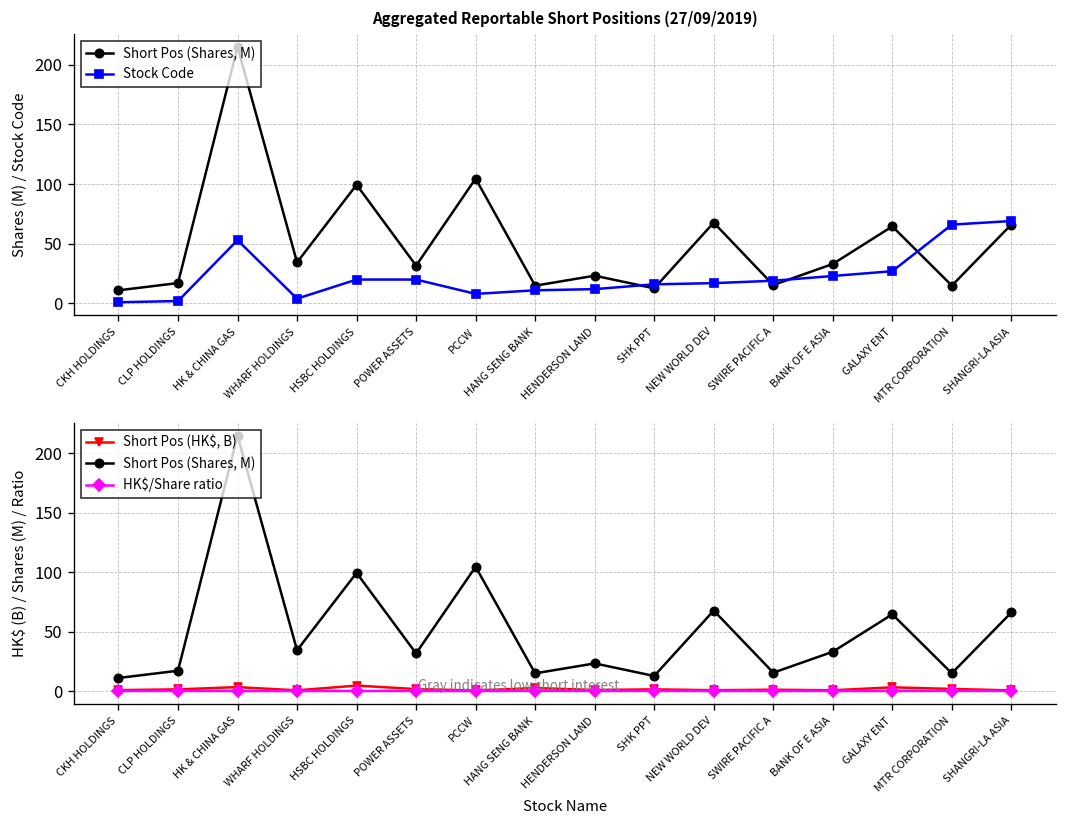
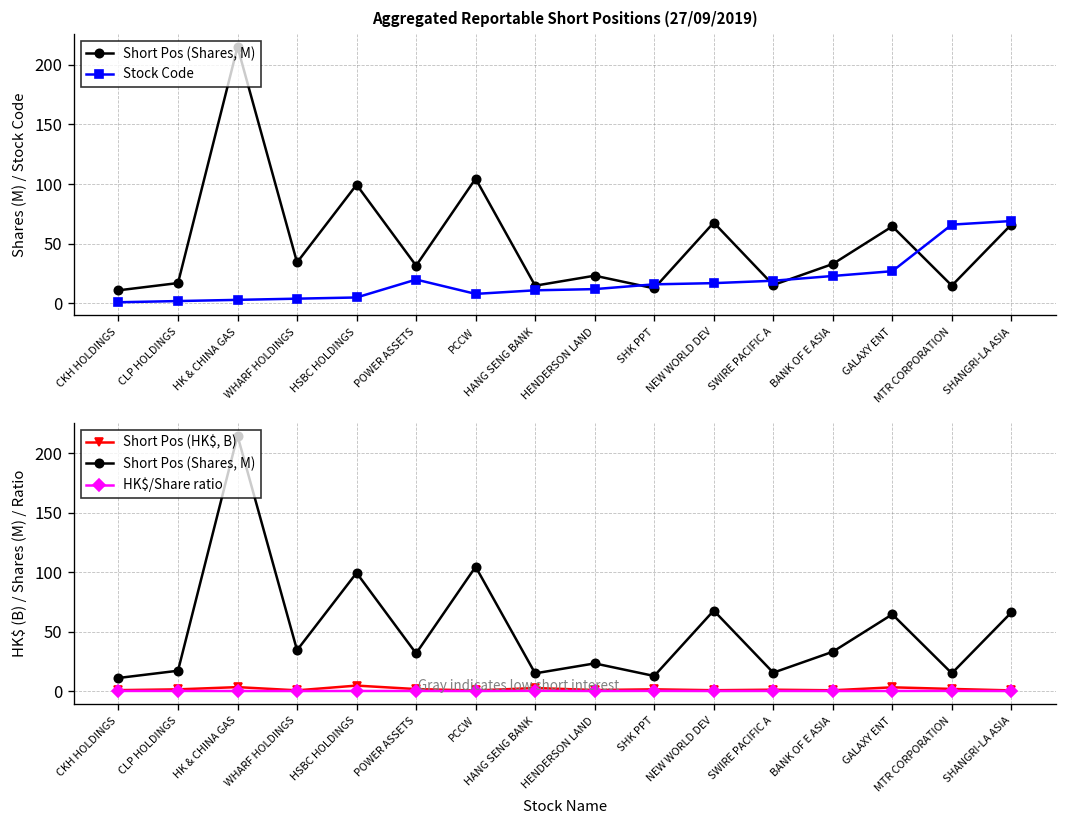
  {
    "Aggregated Reportable Short Positions (27/09/2019)": {
      "Short Pos (Shares, M)": {
        "CKH HOLDINGS": 10,
        "CLP HOLDINGS": 20,
        "WHARF HOLDINGS": 30,
        "HSBC HOLDINGS": 100,
        "POWER ASSETS": 30,
        "PCCW": 100,
        "HANG SENG BANK": 10,
        "HENDERSON LAND": 20,
        "SHK PPT": 10,
        "NEW WORLD DEV": 70,
        "SWIRE PACIFIC A": 20,
        "BANK OF E ASIA": 30,
        "GALAXY ENT": 60,
        "MTR CORPORATION": 10,
        "SHANGRI-LA ASIA": 70
      },
      "Stock Code": {
        "CKH HOLDINGS": 0,
        "CLP HOLDINGS": 0,
-       "HK & CHINA GAS": 50,
+       "HK & CHINA GAS": 0,
        "WHARF HOLDINGS": 0,
-       "HSBC HOLDINGS": 20,
+       "HSBC HOLDINGS": 10,
        "POWER ASSETS": 20,
        "PCCW": 10,
        "HANG SENG BANK": 10,
        "HENDERSON LAND": 10,
        "SHK PPT": 20,
        "NEW WORLD DEV": 20,
        "SWIRE PACIFIC A": 20,
        "BANK OF E ASIA": 20,
        "GALAXY ENT": 30,
        "MTR CORPORATION": 70,
        "SHANGRI-LA ASIA": 70
      }
    }
  }
